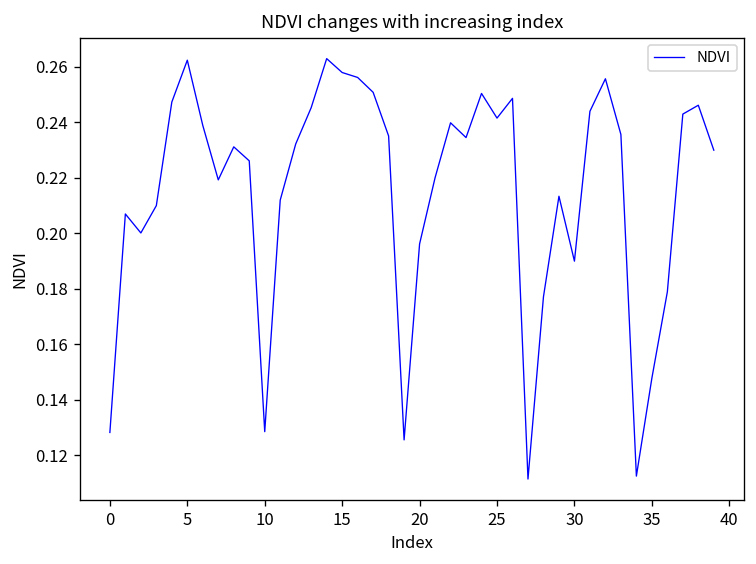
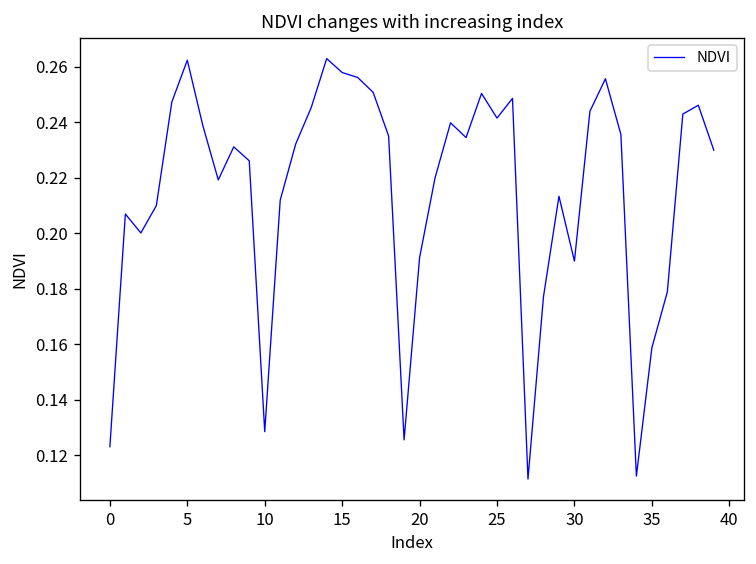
  {
-   "0": 0.128,
+   "0": 0.123,
    "5": 0.262,
    "10": 0.129,
    "15": 0.258,
-   "20": 0.196,
+   "20": 0.191,
    "25": 0.242,
    "30": 0.190,
-   "35": 0.148
+   "35": 0.159
  }
